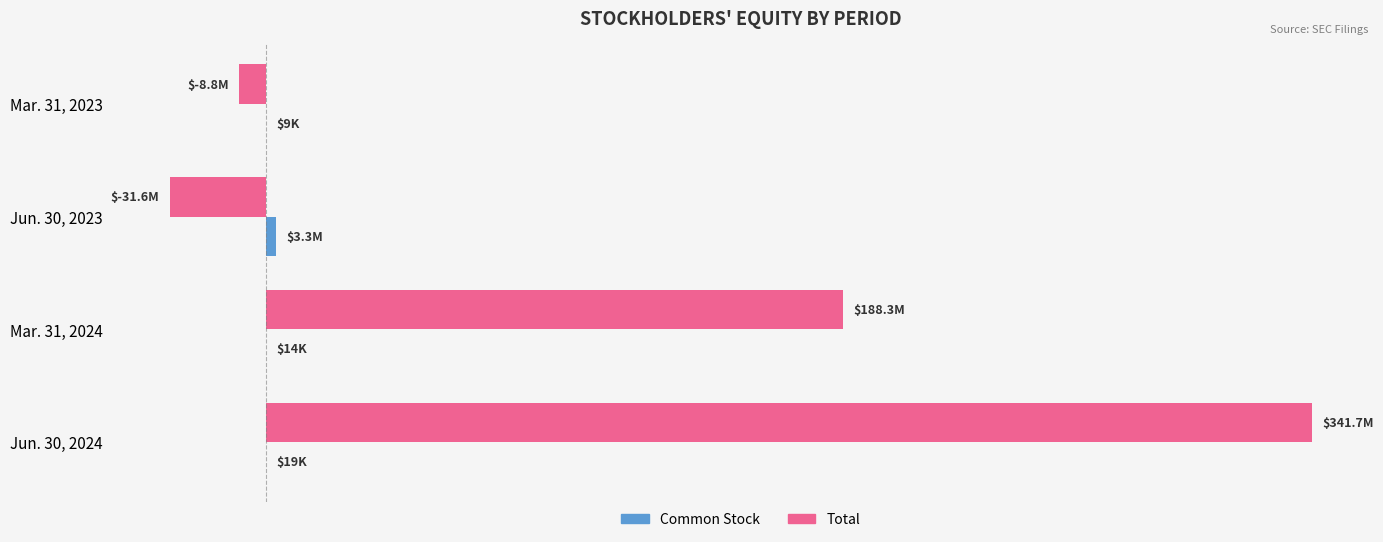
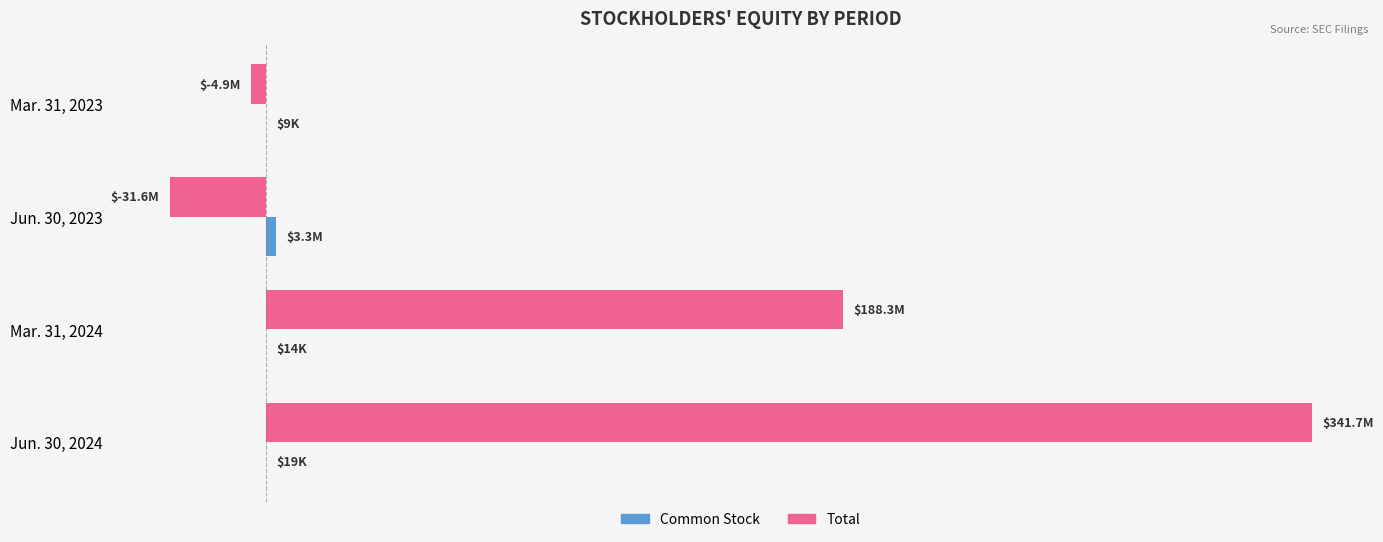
  {
    "Common Stock": {
      "Mar. 31, 2023": "$9K",
      "Jun. 30, 2023": "$3.3M",
      "Mar. 31, 2024": "$14K",
      "Jun. 30, 2024": "$19K"
    },
    "Total": {
-     "Mar. 31, 2023": "$-8.8M",
+     "Mar. 31, 2023": "$-4.9M",
      "Jun. 30, 2023": "$-31.6M",
      "Mar. 31, 2024": "$188.3M",
      "Jun. 30, 2024": "$341.7M"
    }
  }
